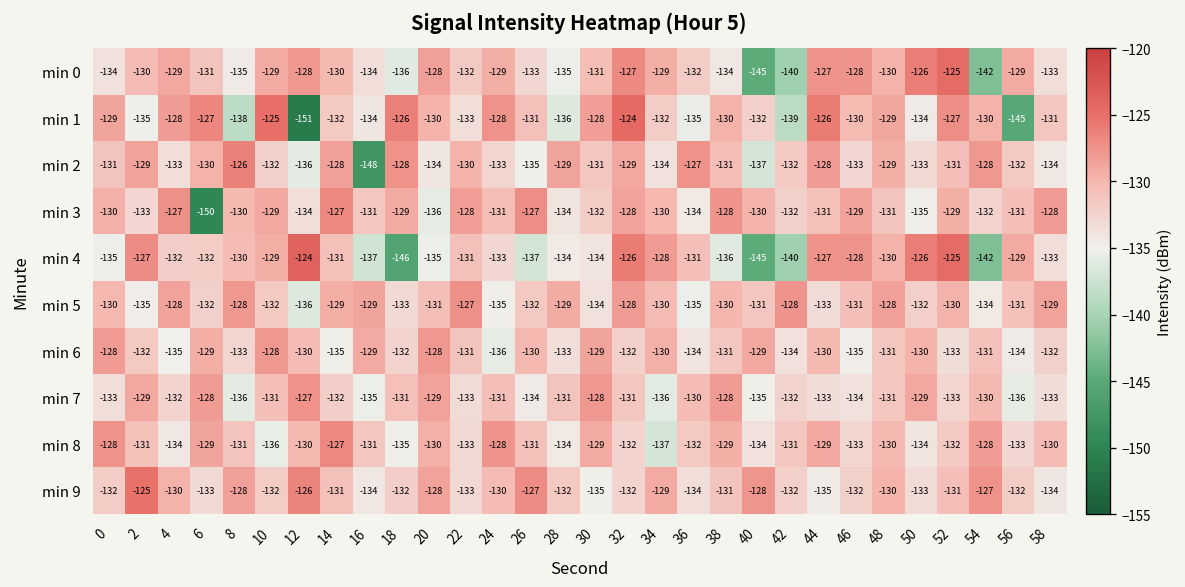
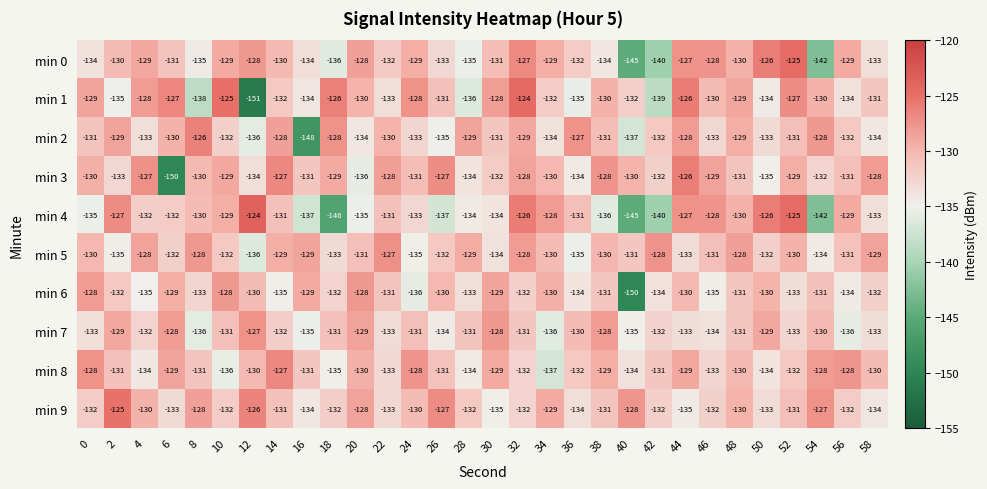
  {
    "min 1": {
      "0": -129,
      "2": -135,
      "4": -128,
      "6": -127,
      "8": -138,
      "10": -125,
      "12": -151,
      "14": -132,
      "16": -134,
      "18": -126,
      "20": -130,
      "22": -133,
      "24": -128,
      "26": -131,
      "28": -136,
      "30": -128,
      "32": -124,
      "34": -132,
      "36": -135,
      "38": -130,
      "40": -132,
      "42": -139,
      "44": -126,
      "46": -130,
      "48": -129,
      "50": -134,
      "52": -127,
      "54": -130,
-     "56": -145,
+     "56": -134,
      "58": -131
    },
    "min 3": {
      "0": -130,
      "2": -133,
      "4": -127,
      "6": -150,
      "8": -130,
      "10": -129,
      "12": -134,
      "14": -127,
      "16": -131,
      "18": -129,
      "20": -136,
      "22": -128,
      "24": -131,
      "26": -127,
      "28": -134,
      "30": -132,
      "32": -128,
      "34": -130,
      "36": -134,
      "38": -128,
      "40": -130,
      "42": -132,
-     "44": -131,
+     "44": -126,
      "46": -129,
      "48": -131,
      "50": -135,
      "52": -129,
      "54": -132,
      "56": -131,
      "58": -128
    },
    "min 6": {
      "0": -128,
      "2": -132,
      "4": -135,
      "6": -129,
      "8": -133,
      "10": -128,
      "12": -130,
      "14": -135,
      "16": -129,
      "18": -132,
      "20": -128,
      "22": -131,
      "24": -136,
      "26": -130,
      "28": -133,
      "30": -129,
      "32": -132,
      "34": -130,
      "36": -134,
      "38": -131,
-     "40": -129,
+     "40": -150,
      "42": -134,
      "44": -130,
      "46": -135,
      "48": -131,
      "50": -130,
      "52": -133,
      "54": -131,
      "56": -134,
      "58": -132
    },
    "min 8": {
      "0": -128,
      "2": -131,
      "4": -134,
      "6": -129,
      "8": -131,
      "10": -136,
      "12": -130,
      "14": -127,
      "16": -131,
      "18": -135,
      "20": -130,
      "22": -133,
      "24": -128,
      "26": -131,
      "28": -134,
      "30": -129,
      "32": -132,
      "34": -137,
      "36": -132,
      "38": -129,
      "40": -134,
      "42": -131,
      "44": -129,
      "46": -133,
      "48": -130,
      "50": -134,
      "52": -132,
      "54": -128,
-     "56": -133,
+     "56": -128,
      "58": -130
    }
  }
